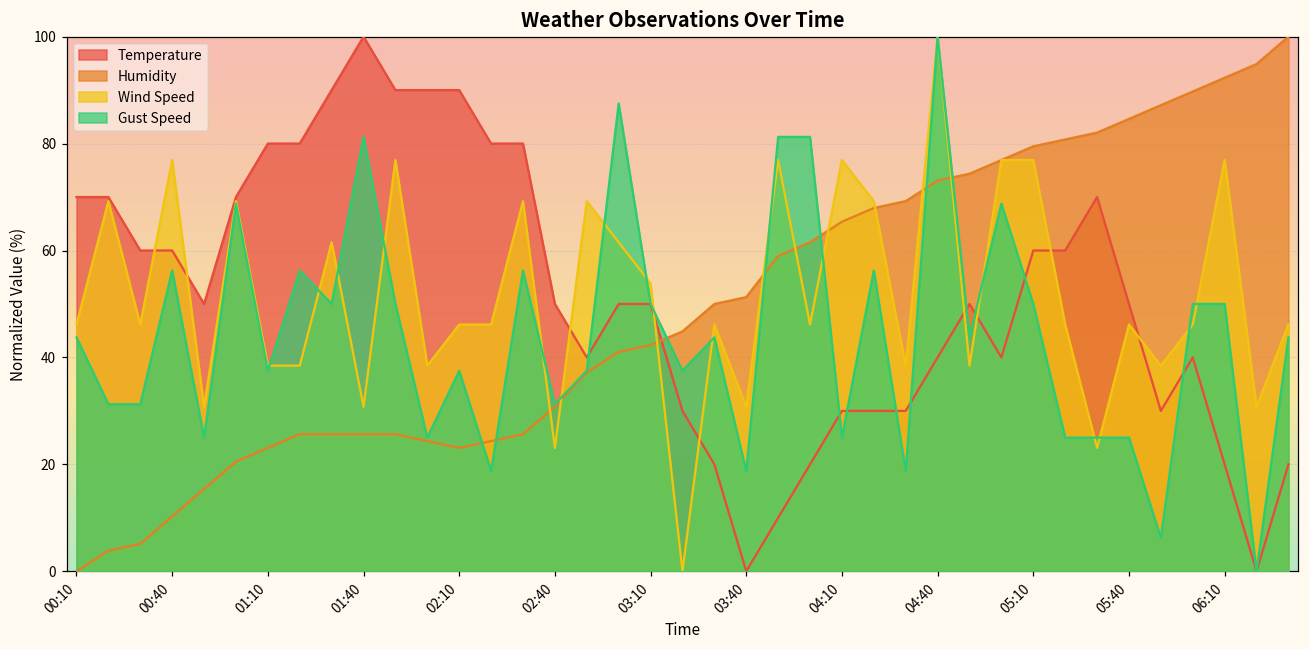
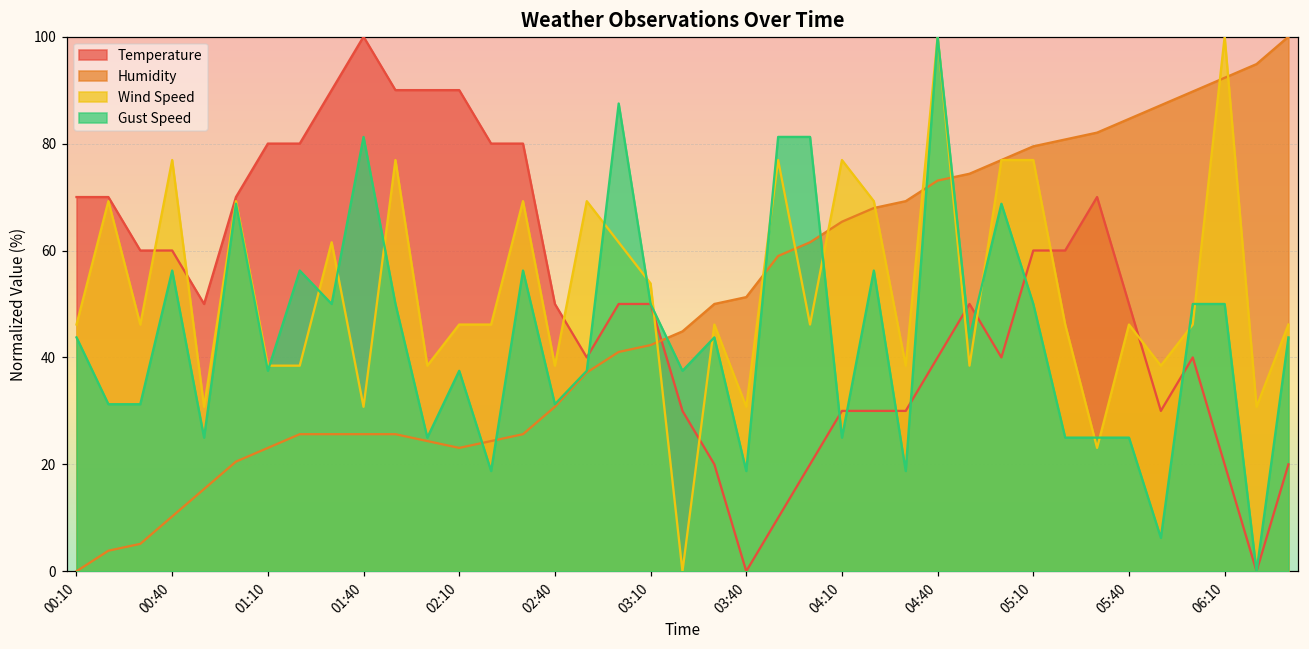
  {
    "Wind Speed": {
      "00:10": 46,
      "00:40": 77,
      "01:10": 38,
      "01:40": 31,
      "02:10": 46,
-     "02:40": 23,
+     "02:40": 38,
      "03:10": 54,
      "03:40": 31,
      "04:10": 77,
      "05:10": 77,
      "05:40": 46,
-     "06:10": 77
+     "06:10": 100
    },
    "Gust Speed": {
      "00:10": 44,
      "00:40": 56,
      "01:10": 37,
      "01:40": 81,
      "02:10": 37,
      "03:40": 19,
      "04:10": 25,
      "05:10": 50,
      "05:40": 25,
      "06:10": 50
    }
  }
